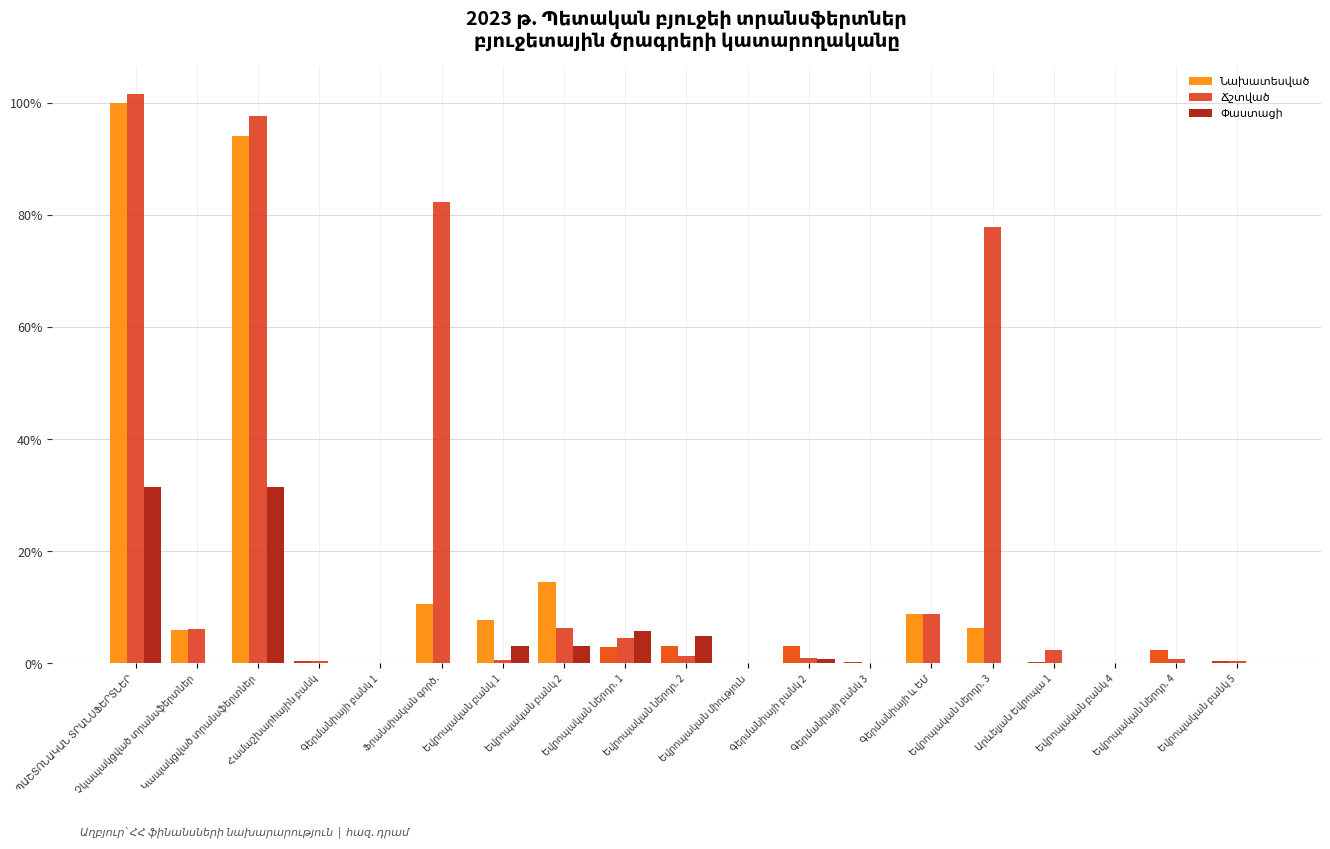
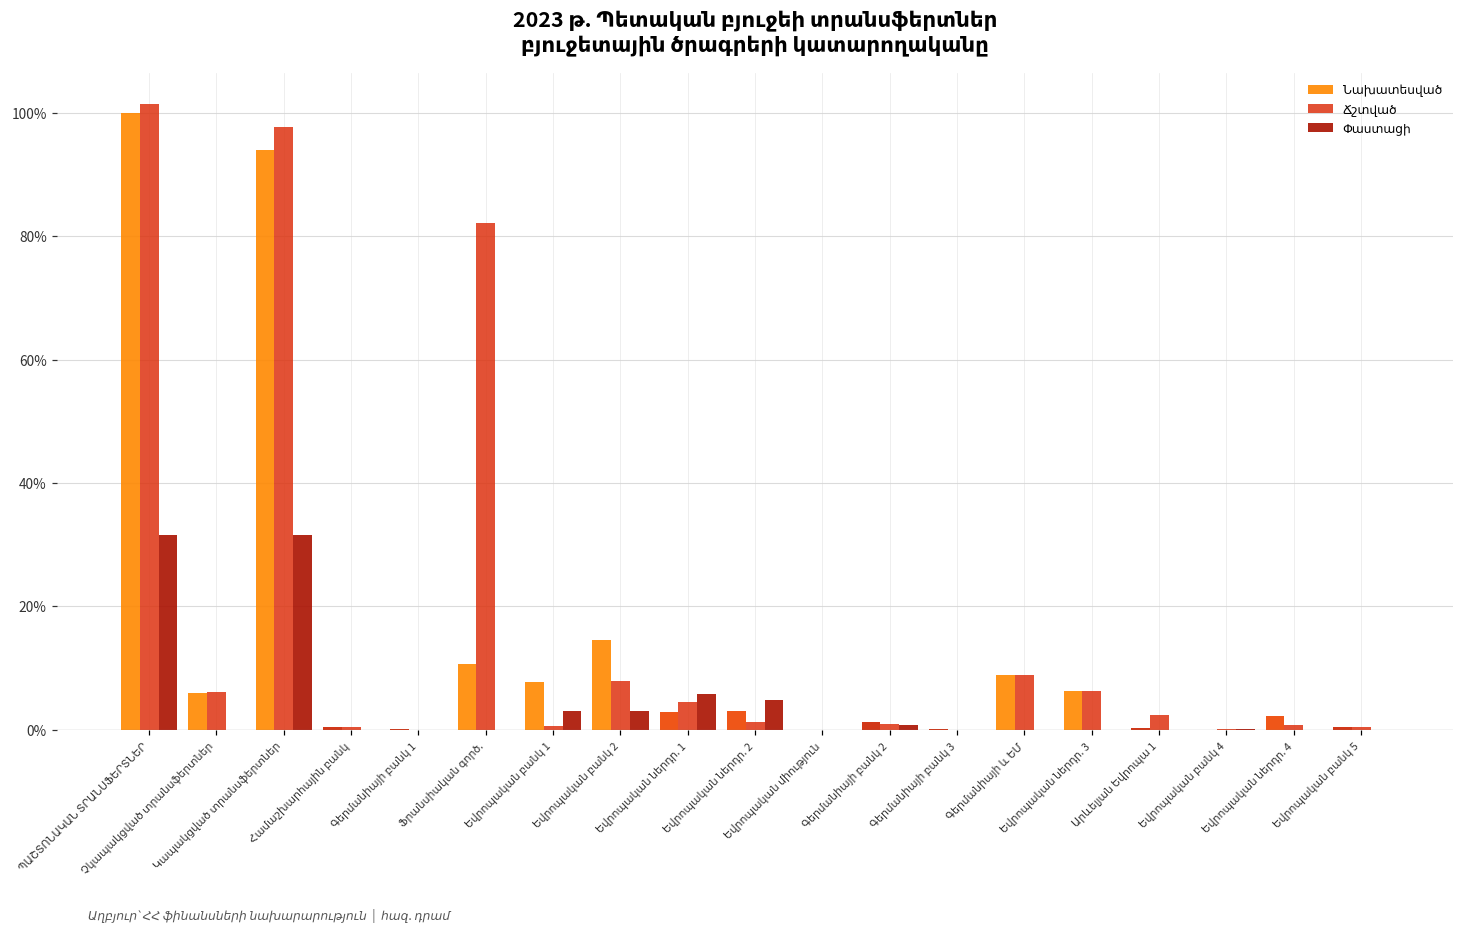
  {
    "Նախատեսված": {
      "ՊԱՇՏՈՆԱԿԱՆ ՏՐԱՆՍՖԵՐՏՆԵՐ": "100%",
      "Չկապակցված տրանսֆերտներ": "6%",
      "Կապակցված տրանսֆերտներ": "94%",
      "Համաշխարհային բանկ": "0%",
      "Ֆրանսիական գործ.": "11%",
      "Եվրոպական բանկ 1": "8%",
      "Եվրոպական բանկ 2": "15%",
      "Եվրոպական ներդր. 1": "3%",
      "Եվրոպական ներդր. 2": "3%",
-     "Գերմանիայի բանկ 2": "3%",
+     "Գերմանիայի բանկ 2": "1%",
      "Գերմանիայի և ԵՄ": "9%",
      "Եվրոպական ներդր. 3": "6%",
      "Եվրոպական ներդր. 4": "2%",
      "Եվրոպական բանկ 5": "0%"
    },
    "Ճշտված": {
      "ՊԱՇՏՈՆԱԿԱՆ ՏՐԱՆՍՖԵՐՏՆԵՐ": "101%",
      "Չկապակցված տրանսֆերտներ": "6%",
      "Կապակցված տրանսֆերտներ": "98%",
      "Համաշխարհային բանկ": "0%",
      "Ֆրանսիական գործ.": "82%",
      "Եվրոպական բանկ 1": "1%",
-     "Եվրոպական բանկ 2": "6%",
+     "Եվրոպական բանկ 2": "8%",
      "Եվրոպական ներդր. 1": "5%",
      "Եվրոպական ներդր. 2": "1%",
      "Գերմանիայի բանկ 2": "1%",
      "Գերմանիայի բանկ 3": "0%",
      "Գերմանիայի և ԵՄ": "9%",
-     "Եվրոպական ներդր. 3": "78%",
+     "Եվրոպական ներդր. 3": "6%",
      "Արևելյան Եվրոպա 1": "2%",
      "Եվրոպական ներդր. 4": "1%",
      "Եվրոպական բանկ 5": "0%"
    },
    "Փաստացի": {
      "ՊԱՇՏՈՆԱԿԱՆ ՏՐԱՆՍՖԵՐՏՆԵՐ": "32%",
      "Չկապակցված տրանսֆերտներ": "0%",
      "Կապակցված տրանսֆերտներ": "32%",
      "Համաշխարհային բանկ": "0%",
      "Գերմանիայի բանկ 1": "0%",
      "Ֆրանսիական գործ.": "0%",
      "Եվրոպական բանկ 1": "3%",
      "Եվրոպական բանկ 2": "3%",
      "Եվրոպական ներդր. 1": "6%",
      "Եվրոպական ներդր. 2": "5%",
      "Եվրոպական միություն": "0%",
      "Գերմանիայի բանկ 2": "1%",
      "Գերմանիայի և ԵՄ": "0%",
      "Եվրոպական ներդր. 3": "0%",
      "Եվրոպական ներդր. 4": "0%"
    }
  }
